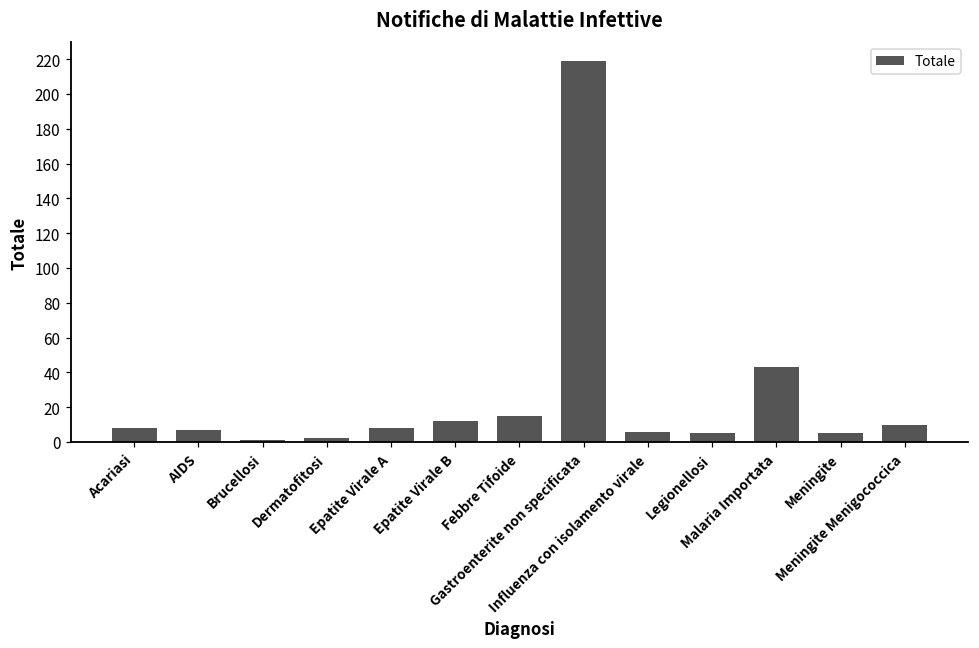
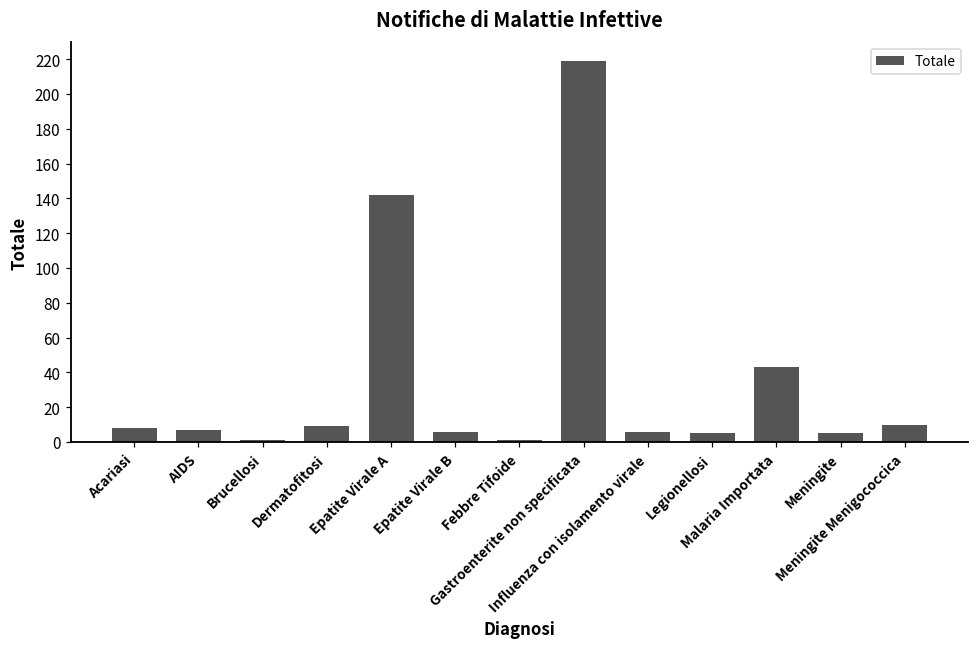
  {
    "Acariasi": 8,
    "AIDS": 7,
-   "Dermatofitosi": 2,
-   "Epatite Virale A": 8,
-   "Epatite Virale B": 12,
-   "Febbre Tifoide": 15,
+   "Dermatofitosi": 9,
+   "Epatite Virale A": 142,
+   "Epatite Virale B": 6,
+   "Febbre Tifoide": 1,
    "Gastroenterite non specificata": 219,
    "Influenza con isolamento virale": 6,
    "Legionellosi": 5,
    "Malaria Importata": 43,
    "Meningite": 5,
    "Meningite Menigococcica": 10
  }
